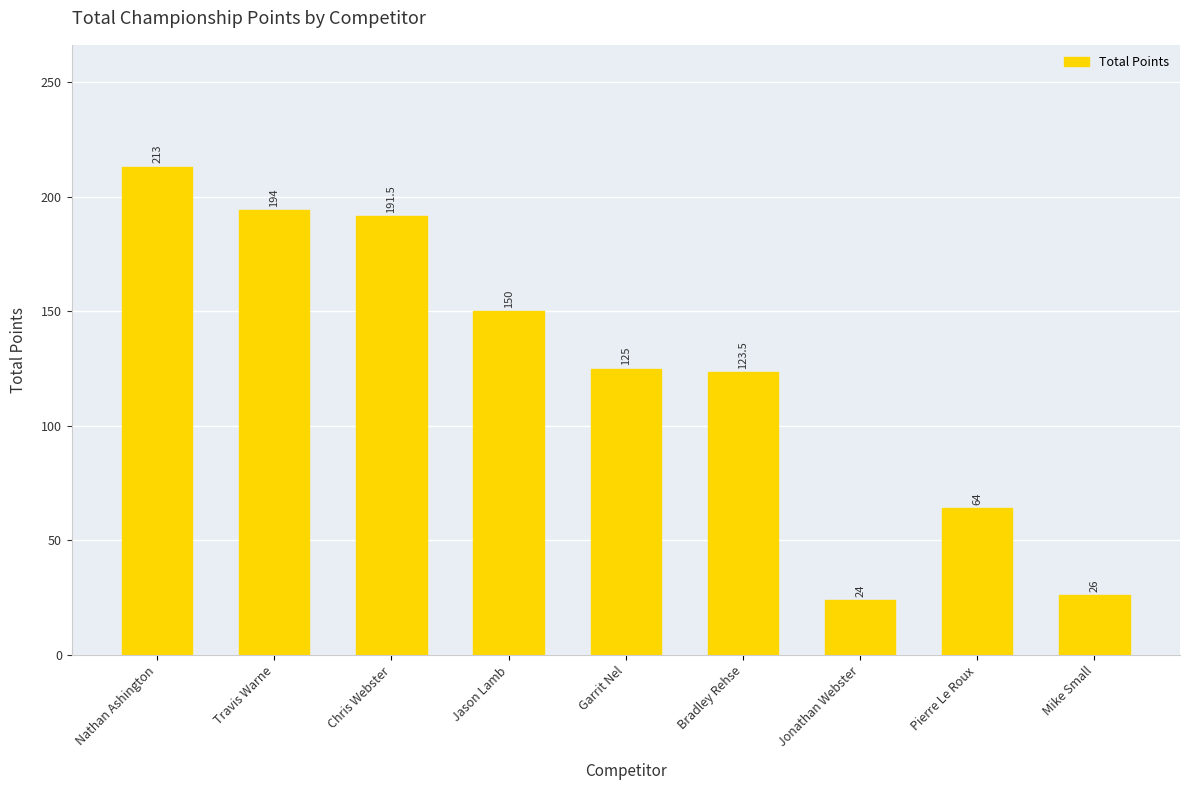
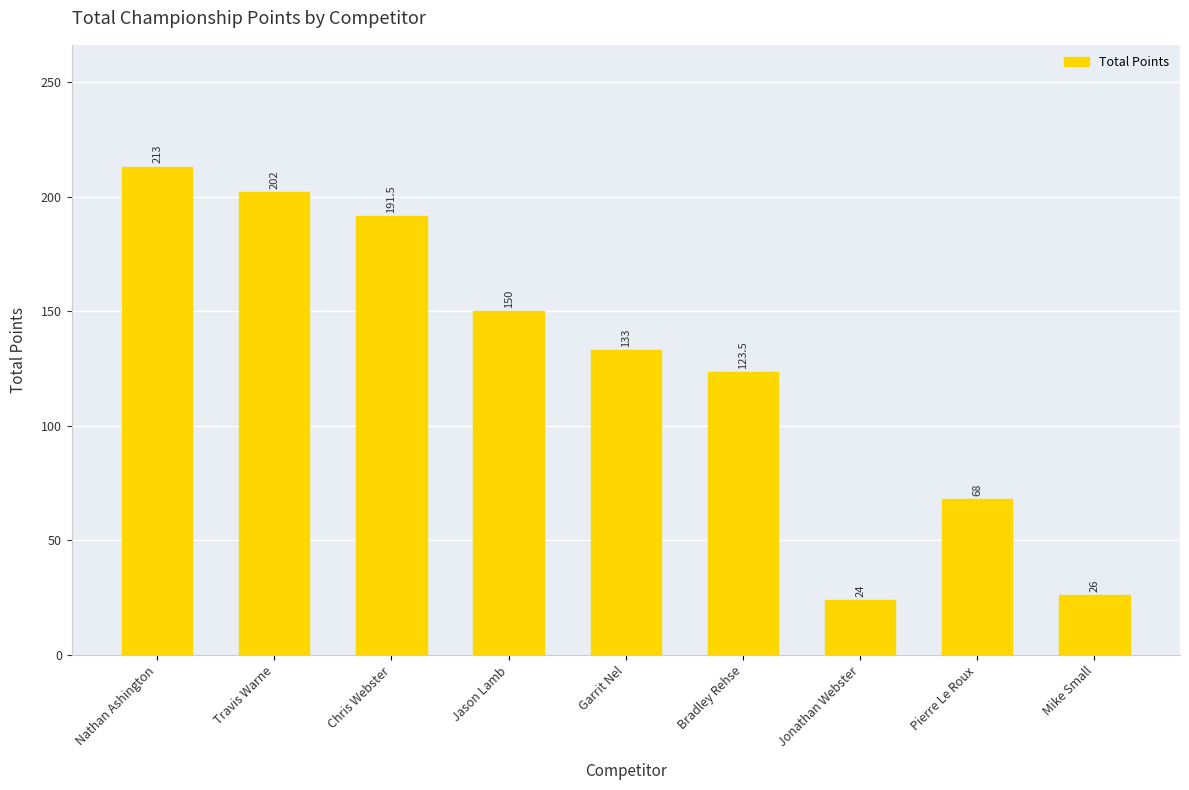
  {
    "Nathan Ashington": 213,
-   "Travis Warne": 194,
+   "Travis Warne": 202,
    "Chris Webster": 191.5,
    "Jason Lamb": 150,
-   "Garrit Nel": 125,
+   "Garrit Nel": 133,
    "Bradley Rehse": 123.5,
    "Jonathan Webster": 24,
-   "Pierre Le Roux": 64,
+   "Pierre Le Roux": 68,
    "Mike Small": 26
  }
